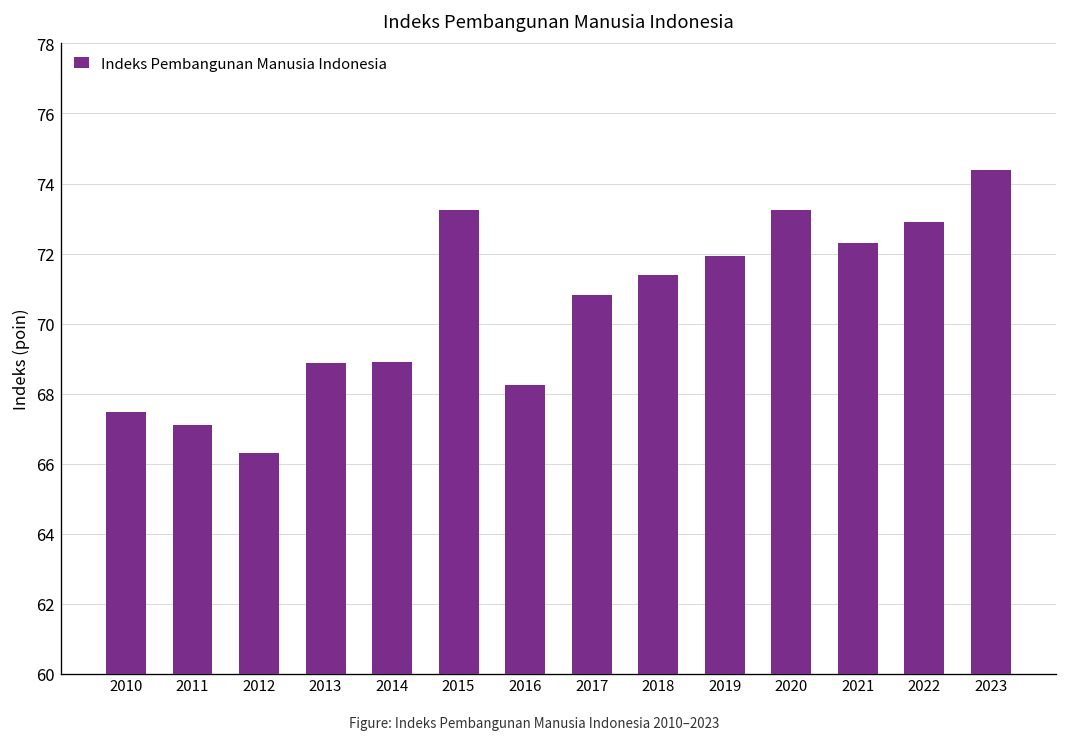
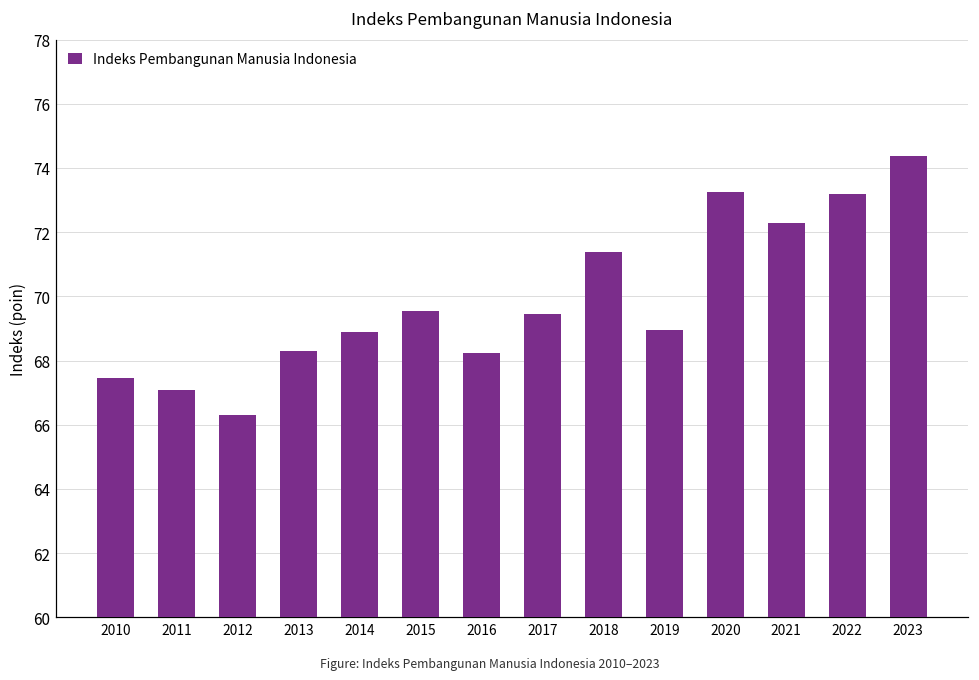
  {
    "2010": 67.5,
    "2011": 67.1,
    "2012": 66.3,
-   "2013": 68.9,
+   "2013": 68.3,
    "2014": 68.9,
-   "2015": 73.2,
+   "2015": 69.6,
    "2016": 68.2,
-   "2017": 70.8,
+   "2017": 69.5,
    "2018": 71.4,
-   "2019": 71.9,
+   "2019": 69.0,
    "2020": 73.2,
    "2021": 72.3,
-   "2022": 72.9,
+   "2022": 73.2,
    "2023": 74.4
  }
